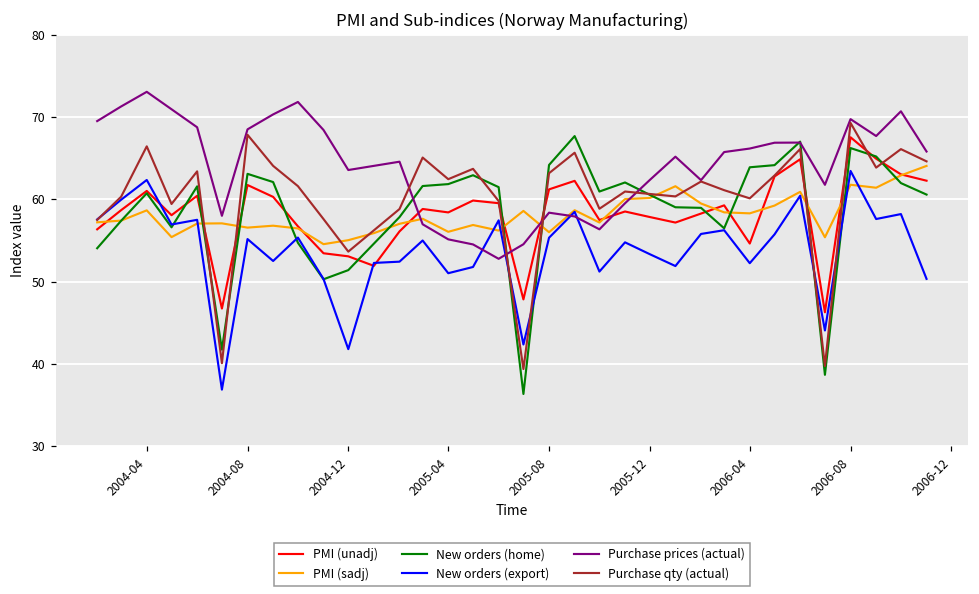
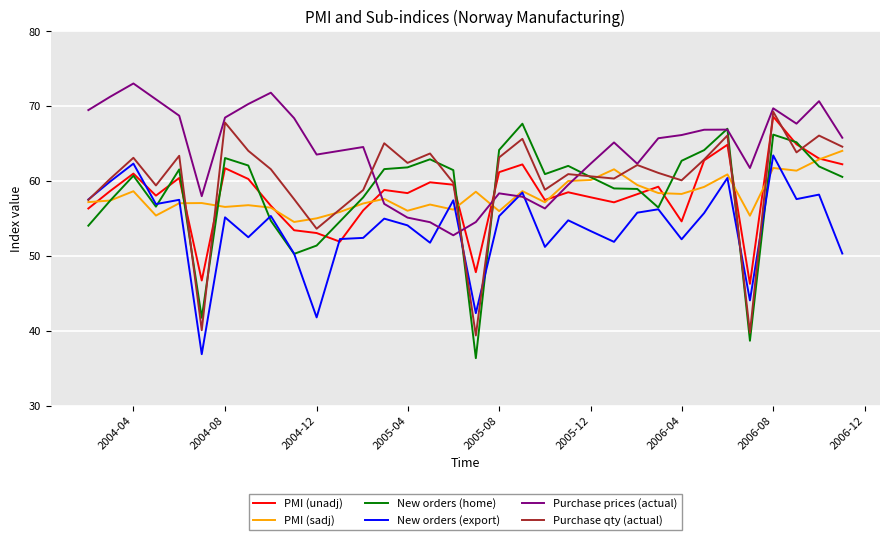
  {
    "PMI (unadj)": {
      "2004-08": 62,
      "2004-12": 53,
      "2005-04": 58,
      "2005-08": 61,
      "2005-12": 58,
      "2006-04": 55,
-     "2006-08": 68
+     "2006-08": 69
    },
    "PMI (sadj)": {
      "2004-04": 59,
      "2004-08": 57,
      "2004-12": 55,
      "2005-04": 56,
      "2005-08": 56,
      "2005-12": 60,
      "2006-04": 58,
      "2006-08": 62
    },
    "New orders (home)": {
      "2004-08": 63,
      "2004-12": 51,
      "2005-04": 62,
      "2005-08": 64,
-     "2006-04": 64,
+     "2006-04": 63,
      "2006-08": 66
    },
    "New orders (export)": {
      "2004-04": 62,
      "2004-08": 55,
      "2004-12": 42,
-     "2005-04": 51,
+     "2005-04": 54,
      "2005-08": 55,
      "2005-12": 53,
      "2006-04": 52,
      "2006-08": 63
    },
    "Purchase prices (actual)": {
      "2004-04": 73,
      "2004-08": 68,
      "2004-12": 64,
      "2005-04": 55,
      "2005-08": 58,
      "2005-12": 62,
      "2006-04": 66,
      "2006-08": 70
    },
    "Purchase qty (actual)": {
-     "2004-04": 66,
+     "2004-04": 63,
      "2004-08": 68,
      "2004-12": 54,
      "2005-04": 62,
      "2005-08": 63,
      "2006-04": 60,
      "2006-08": 69
    }
  }
